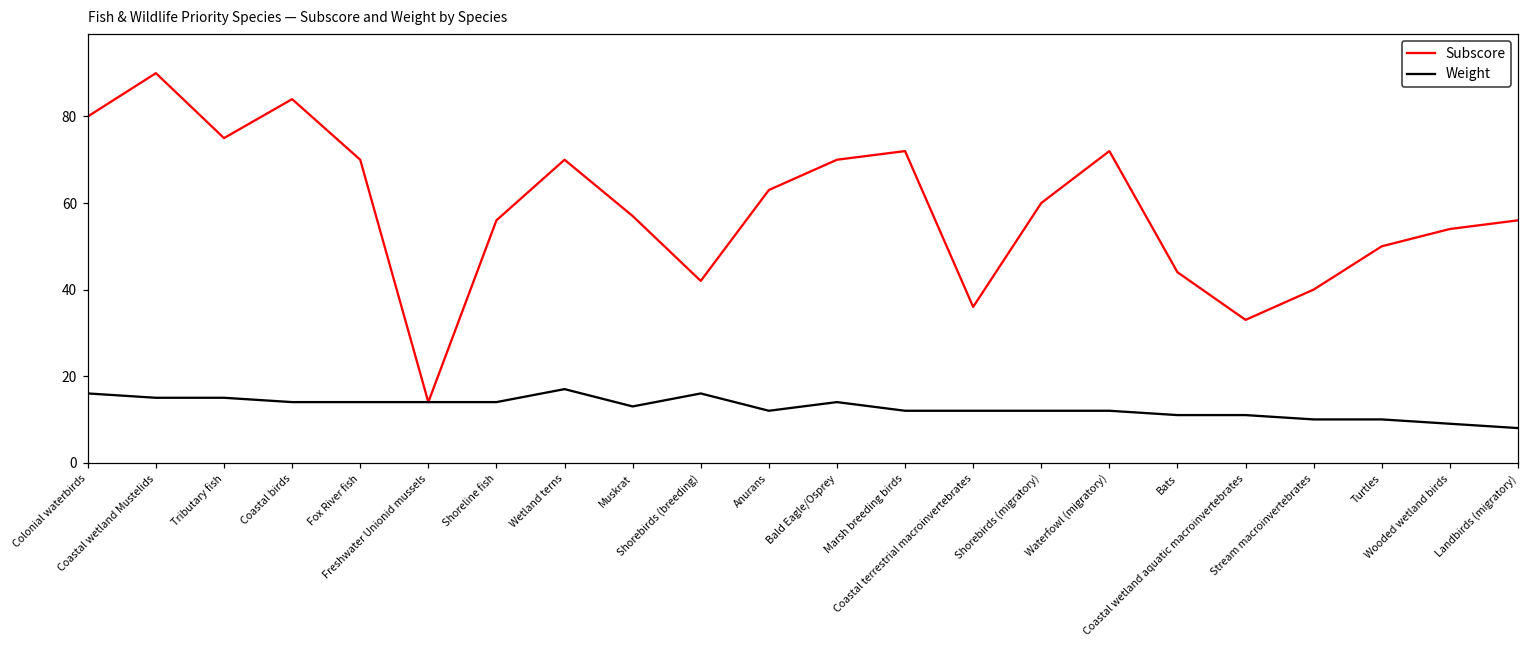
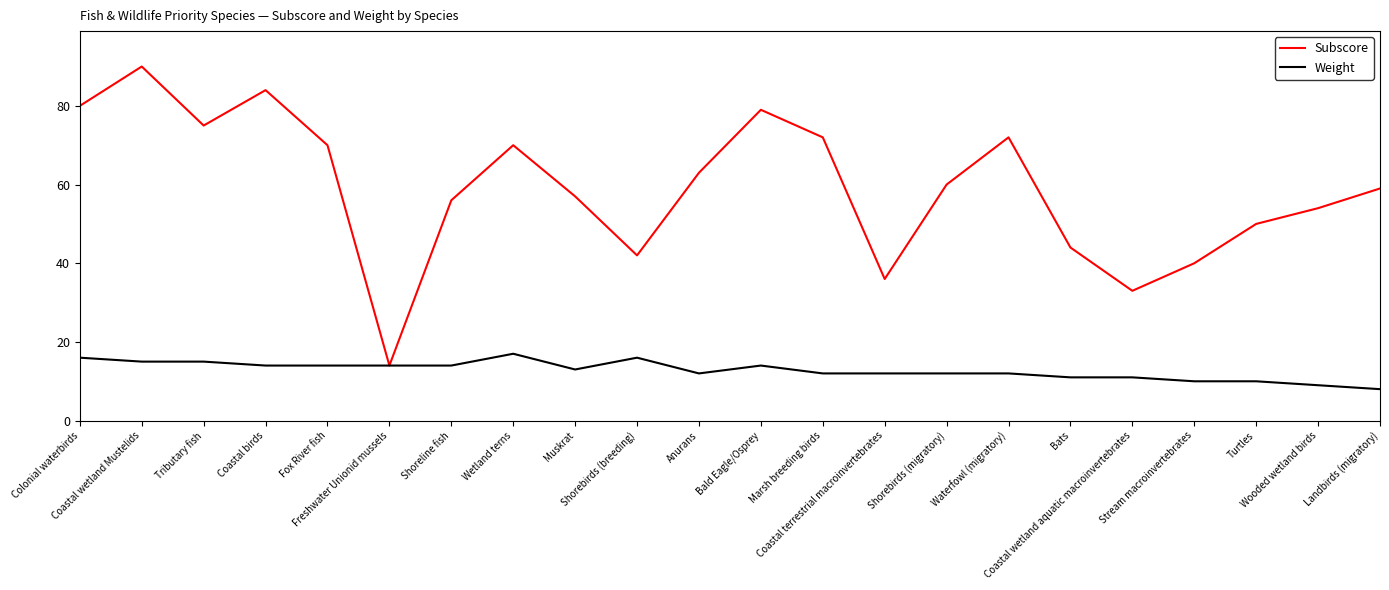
  {
    "Subscore": {
      "Colonial waterbirds": 80,
      "Coastal wetland Mustelids": 90,
      "Tributary fish": 75,
      "Coastal birds": 84,
      "Fox River fish": 70,
      "Shoreline fish": 56,
      "Wetland terns": 70,
      "Muskrat": 57,
      "Shorebirds (breeding)": 42,
      "Anurans": 63,
-     "Bald Eagle/Osprey": 70,
+     "Bald Eagle/Osprey": 79,
      "Marsh breeding birds": 72,
      "Coastal terrestrial macroinvertebrates": 36,
      "Shorebirds (migratory)": 60,
      "Waterfowl (migratory)": 72,
      "Bats": 44,
      "Coastal wetland aquatic macroinvertebrates": 33,
      "Stream macroinvertebrates": 40,
      "Turtles": 50,
      "Wooded wetland birds": 54,
-     "Landbirds (migratory)": 56
+     "Landbirds (migratory)": 59
    },
    "Weight": {
      "Colonial waterbirds": 16,
      "Coastal wetland Mustelids": 15,
      "Tributary fish": 15,
      "Coastal birds": 14,
      "Fox River fish": 14,
      "Shoreline fish": 14,
      "Wetland terns": 17,
      "Muskrat": 13,
      "Shorebirds (breeding)": 16,
      "Anurans": 12,
      "Bald Eagle/Osprey": 14,
      "Marsh breeding birds": 12,
      "Coastal terrestrial macroinvertebrates": 12,
      "Shorebirds (migratory)": 12,
      "Waterfowl (migratory)": 12,
      "Bats": 11,
      "Coastal wetland aquatic macroinvertebrates": 11,
      "Stream macroinvertebrates": 10,
      "Turtles": 10,
      "Wooded wetland birds": 9,
      "Landbirds (migratory)": 8
    }
  }
